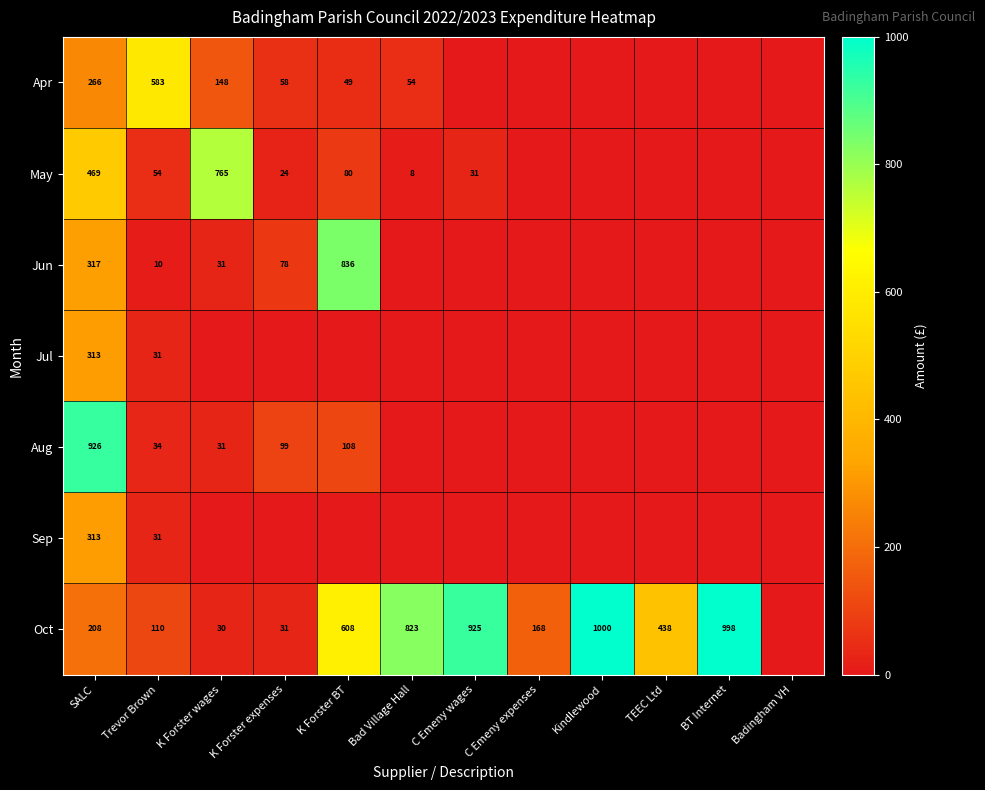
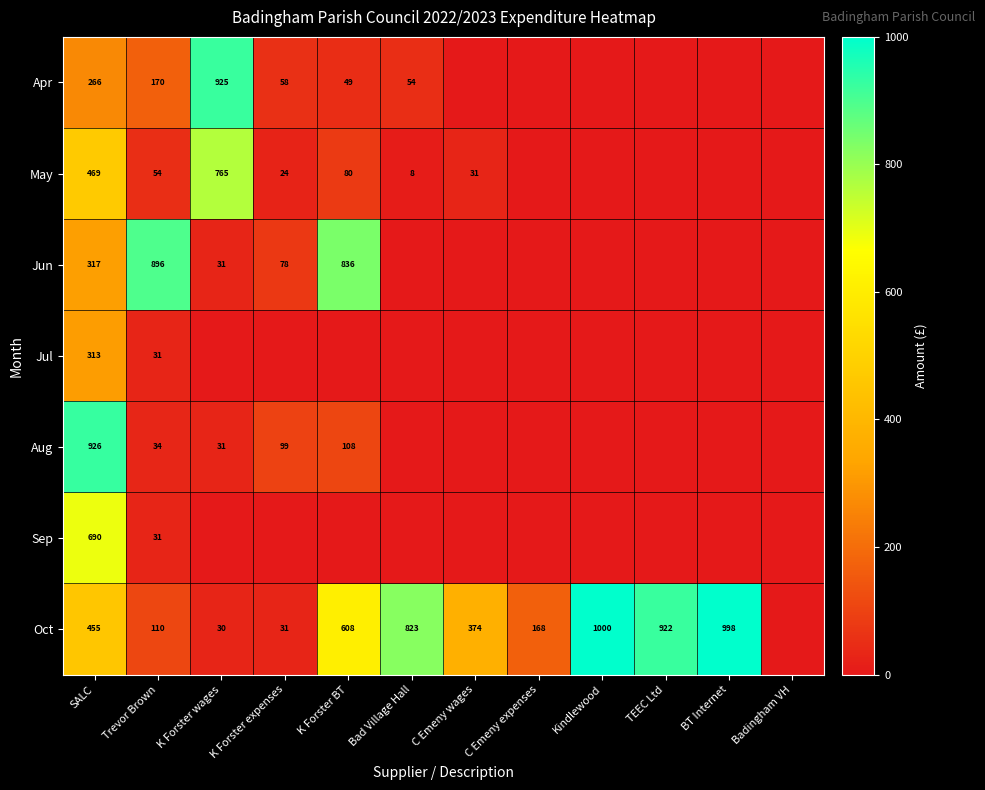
  {
    "Apr": {
      "SALC": 266,
-     "Trevor Brown": 583,
-     "K Forster wages": 148,
+     "Trevor Brown": 170,
+     "K Forster wages": 925,
      "K Forster expenses": 58,
      "K Forster BT": 49,
      "Bad Village Hall": 54
    },
    "May": {
      "SALC": 469,
      "Trevor Brown": 54,
      "K Forster wages": 765,
      "K Forster expenses": 24,
      "K Forster BT": 80,
      "Bad Village Hall": 8,
      "C Emeny wages": 31
    },
    "Jun": {
      "SALC": 317,
-     "Trevor Brown": 10,
+     "Trevor Brown": 896,
      "K Forster wages": 31,
      "K Forster expenses": 78,
      "K Forster BT": 836
    },
    "Jul": {
      "SALC": 313,
      "Trevor Brown": 31
    },
    "Aug": {
      "SALC": 926,
      "Trevor Brown": 34,
      "K Forster wages": 31,
      "K Forster expenses": 99,
      "K Forster BT": 108
    },
    "Sep": {
-     "SALC": 313,
+     "SALC": 690,
      "Trevor Brown": 31
    },
    "Oct": {
-     "SALC": 208,
+     "SALC": 455,
      "Trevor Brown": 110,
      "K Forster wages": 30,
      "K Forster expenses": 31,
      "K Forster BT": 608,
      "Bad Village Hall": 823,
-     "C Emeny wages": 925,
+     "C Emeny wages": 374,
      "C Emeny expenses": 168,
      "Kindlewood": 1000,
-     "TEEC Ltd": 438,
+     "TEEC Ltd": 922,
      "BT Internet": 998
    }
  }
